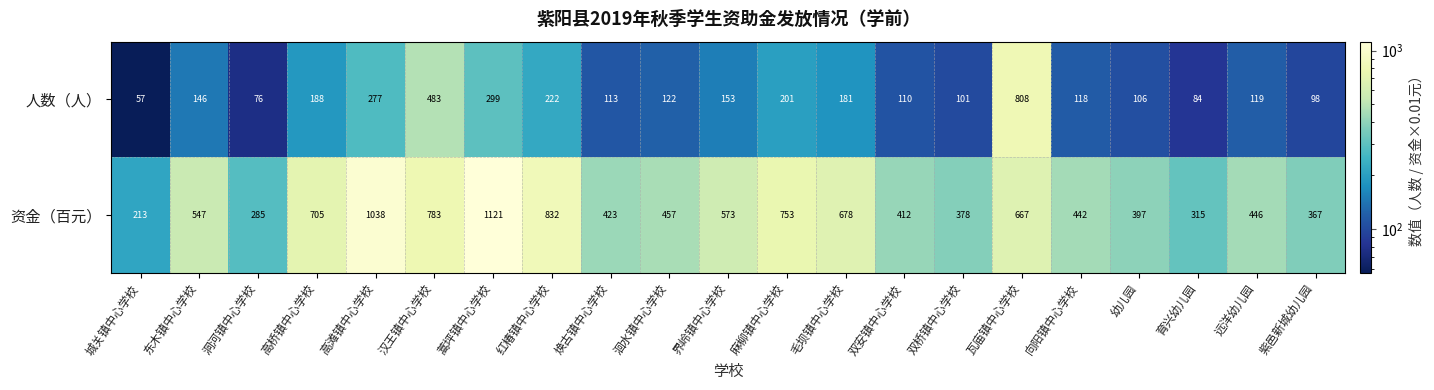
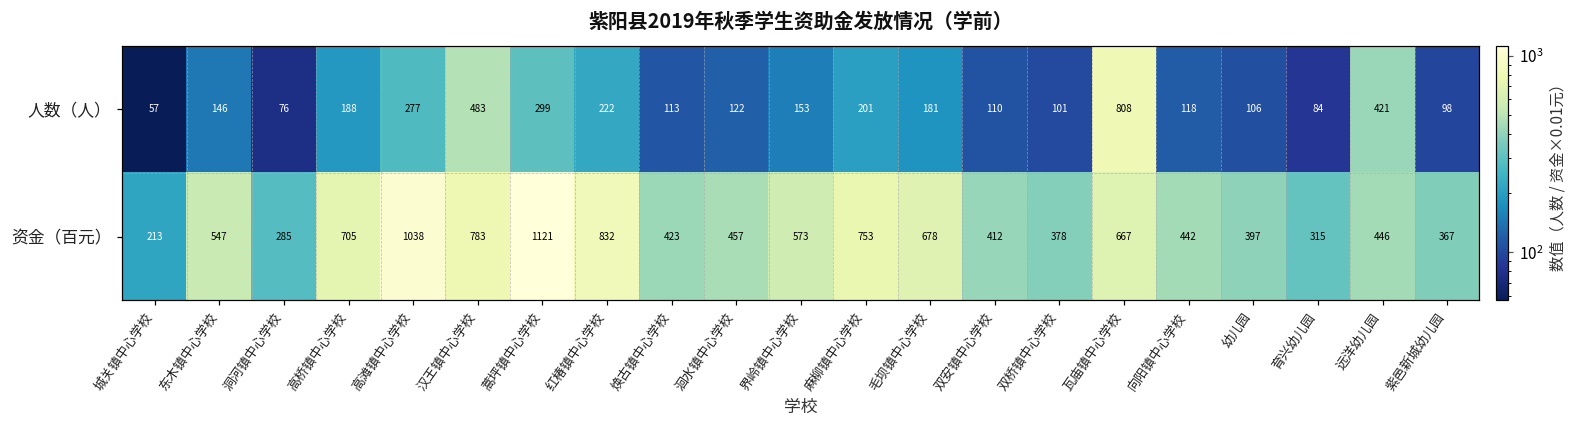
  {
    "人数（人）": {
      "城关镇中心学校": 57,
      "东木镇中心学校": 146,
      "洞河镇中心学校": 76,
      "高桥镇中心学校": 188,
      "高滩镇中心学校": 277,
      "汉王镇中心学校": 483,
      "蒿坪镇中心学校": 299,
      "红椿镇中心学校": 222,
      "焕古镇中心学校": 113,
      "洄水镇中心学校": 122,
      "界岭镇中心学校": 153,
      "麻柳镇中心学校": 201,
      "毛坝镇中心学校": 181,
      "双安镇中心学校": 110,
      "双桥镇中心学校": 101,
      "瓦庙镇中心学校": 808,
      "向阳镇中心学校": 118,
      "幼儿园": 106,
      "育兴幼儿园": 84,
-     "远洋幼儿园": 119,
+     "远洋幼儿园": 421,
      "紫邑新城幼儿园": 98
    },
    "资金（百元）": {
      "城关镇中心学校": 213,
      "东木镇中心学校": 547,
      "洞河镇中心学校": 285,
      "高桥镇中心学校": 705,
      "高滩镇中心学校": 1038,
      "汉王镇中心学校": 783,
      "蒿坪镇中心学校": 1121,
      "红椿镇中心学校": 832,
      "焕古镇中心学校": 423,
      "洄水镇中心学校": 457,
      "界岭镇中心学校": 573,
      "麻柳镇中心学校": 753,
      "毛坝镇中心学校": 678,
      "双安镇中心学校": 412,
      "双桥镇中心学校": 378,
      "瓦庙镇中心学校": 667,
      "向阳镇中心学校": 442,
      "幼儿园": 397,
      "育兴幼儿园": 315,
      "远洋幼儿园": 446,
      "紫邑新城幼儿园": 367
    }
  }
